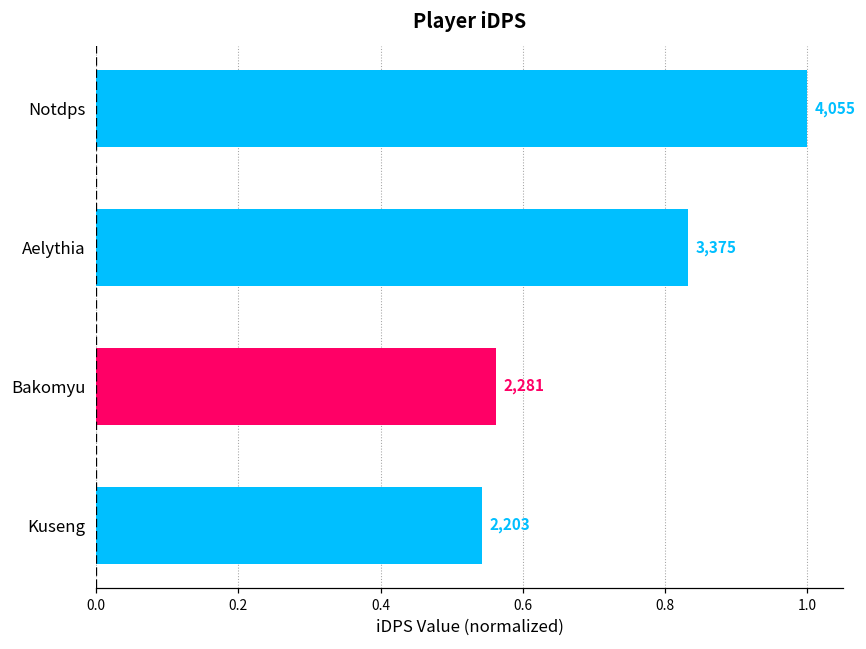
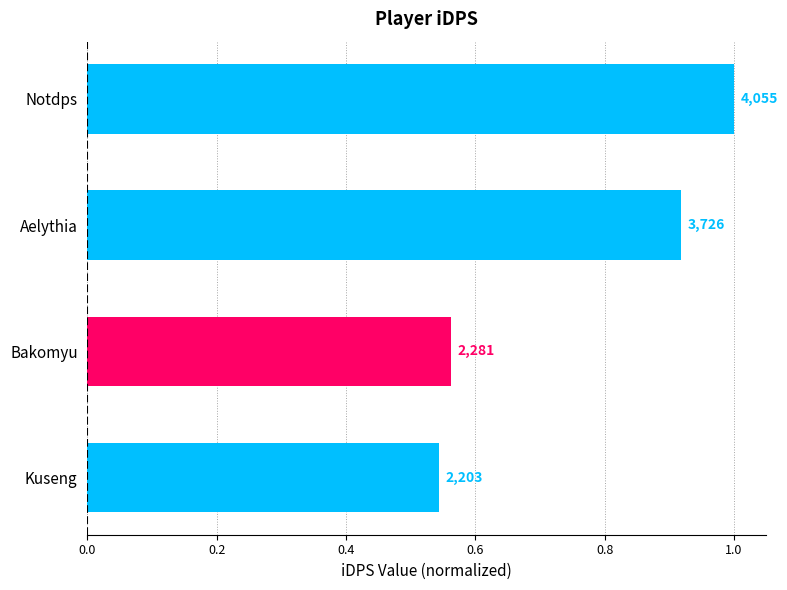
  {
-   "Aelythia": "3,375"
+   "Aelythia": "3,726"
  }
